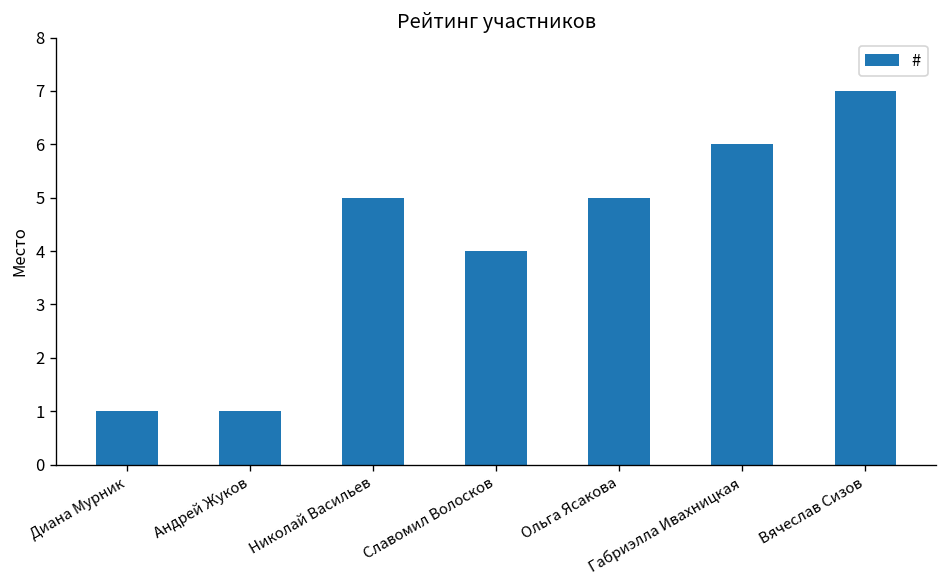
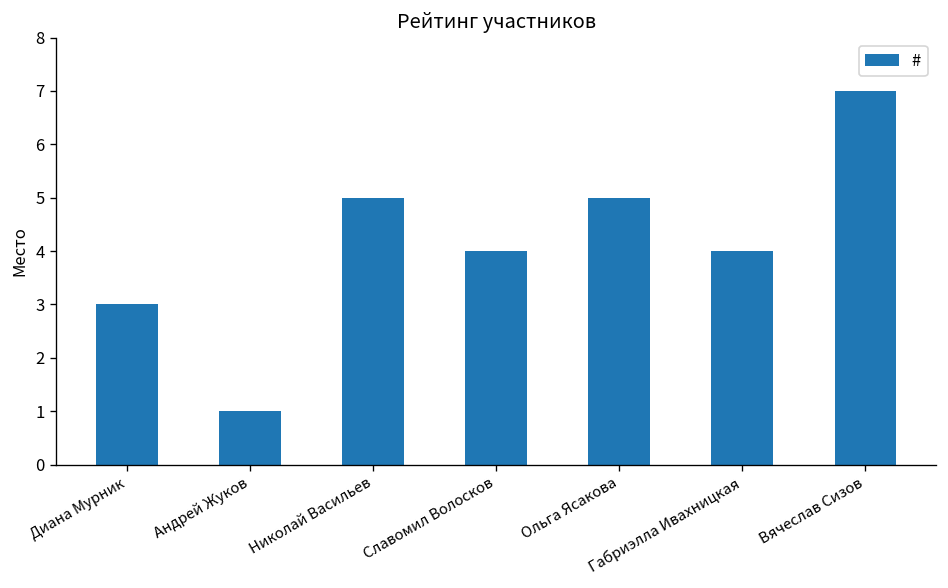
  {
-   "Диана Мурник": 1,
+   "Диана Мурник": 3,
    "Андрей Жуков": 1,
    "Николай Васильев": 5,
    "Славомил Волосков": 4,
    "Ольга Ясакова": 5,
-   "Габриэлла Ивахницкая": 6,
+   "Габриэлла Ивахницкая": 4,
    "Вячеслав Сизов": 7
  }
